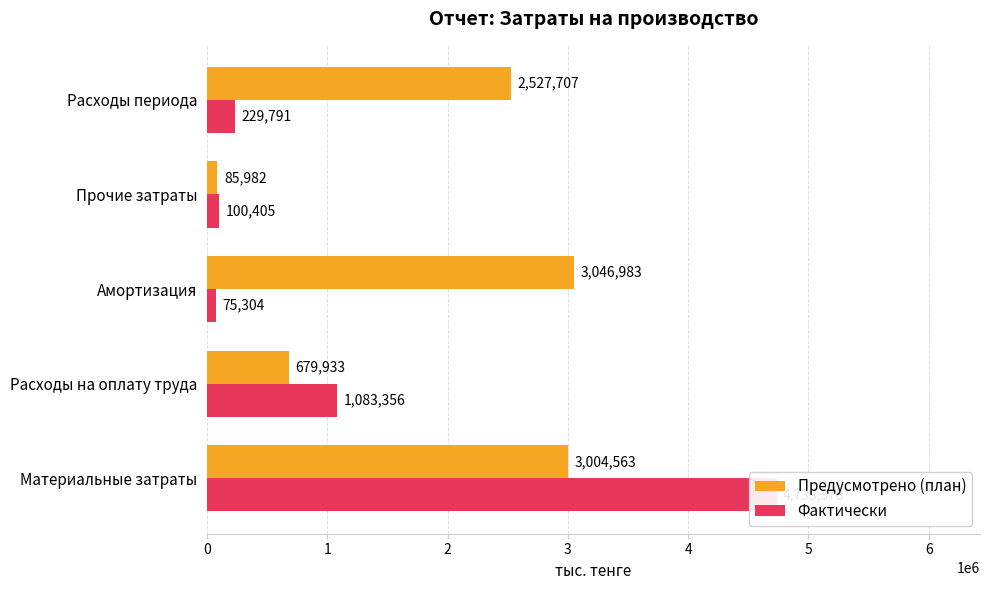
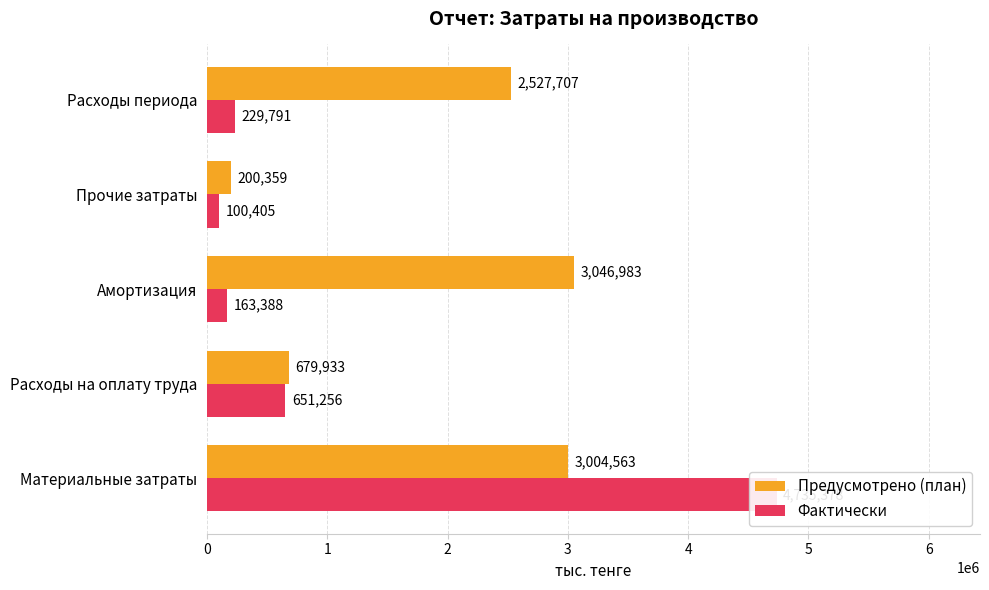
  {
    "Предусмотрено (план)": {
      "Расходы периода": "2,527,707",
-     "Прочие затраты": "85,982",
+     "Прочие затраты": "200,359",
      "Амортизация": "3,046,983",
      "Расходы на оплату труда": "679,933",
      "Материальные затраты": "3,004,563"
    },
    "Фактически": {
      "Расходы периода": "229,791",
      "Прочие затраты": "100,405",
-     "Амортизация": "75,304",
-     "Расходы на оплату труда": "1,083,356"
+     "Амортизация": "163,388",
+     "Расходы на оплату труда": "651,256"
    }
  }
